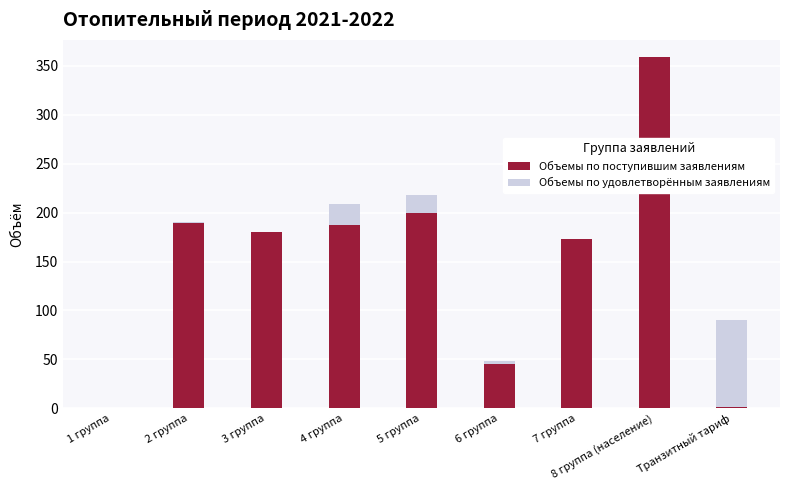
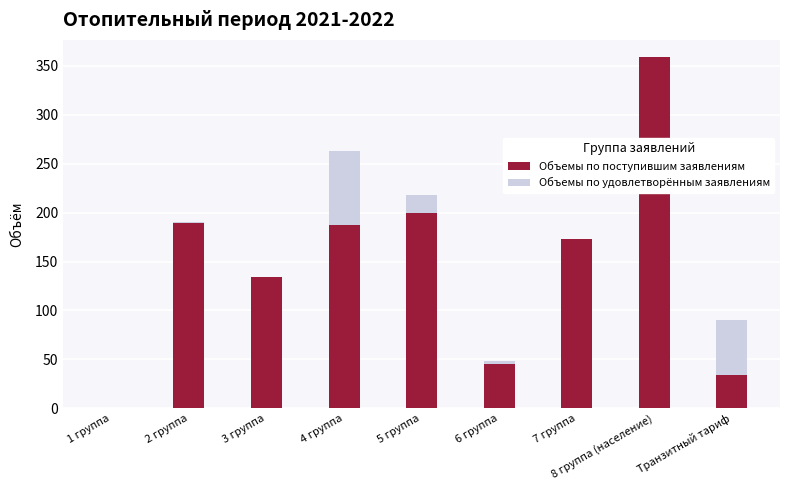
  {
    "Объемы по поступившим заявлениям": {
      "1 группа": 0,
      "2 группа": 190,
-     "3 группа": 180,
+     "3 группа": 130,
      "7 группа": 170,
      "8 группа (население)": 360,
-     "Транзитный тариф": 0
+     "Транзитный тариф": 30
    },
    "Объемы по удовлетворённым заявлениям": {
      "1 группа": 0,
      "2 группа": 190,
-     "4 группа": 210,
+     "4 группа": 260,
      "5 группа": 220,
      "6 группа": 50,
      "8 группа (население)": 360,
      "Транзитный тариф": 90
    }
  }
